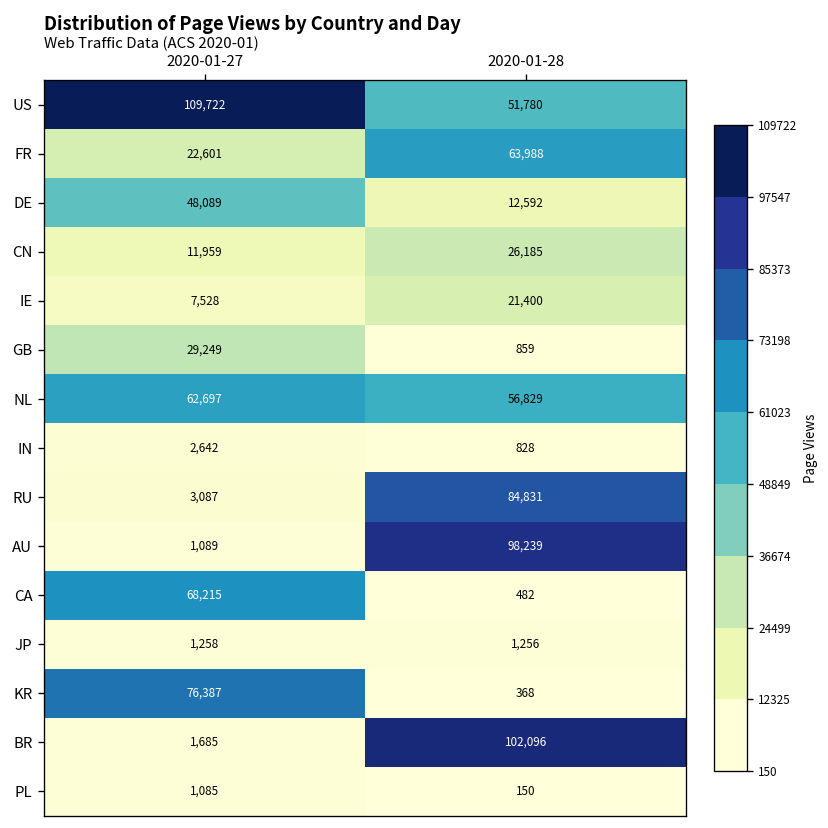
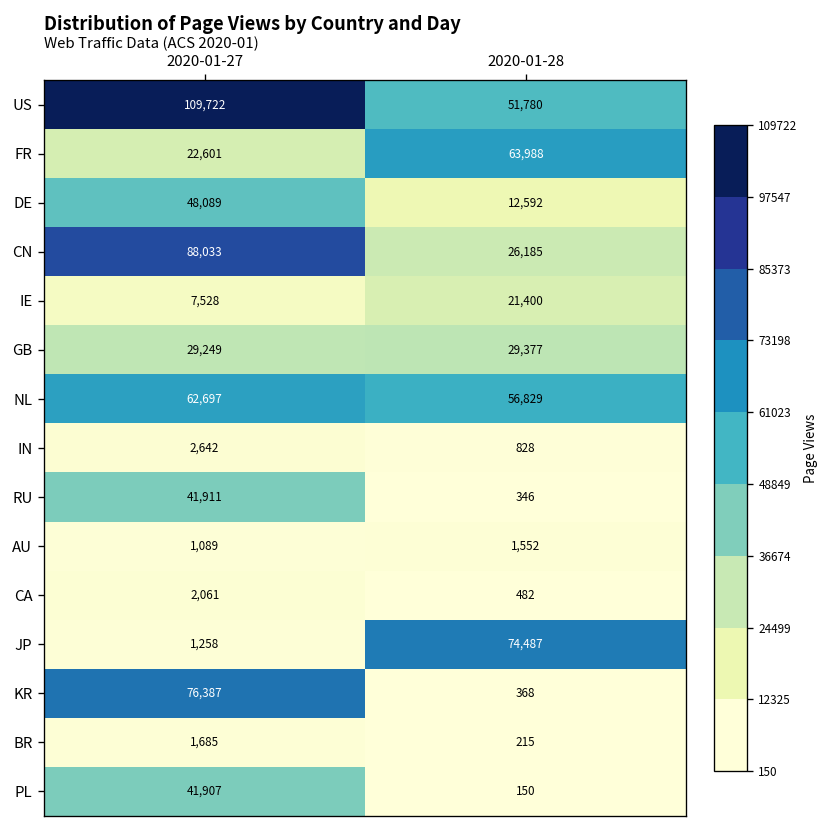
  {
    "US": {
      "2020-01-27": "109,722",
      "2020-01-28": "51,780"
    },
    "FR": {
      "2020-01-27": "22,601",
      "2020-01-28": "63,988"
    },
    "DE": {
      "2020-01-27": "48,089",
      "2020-01-28": "12,592"
    },
    "CN": {
-     "2020-01-27": "11,959",
+     "2020-01-27": "88,033",
      "2020-01-28": "26,185"
    },
    "IE": {
      "2020-01-27": "7,528",
      "2020-01-28": "21,400"
    },
    "GB": {
      "2020-01-27": "29,249",
-     "2020-01-28": "859"
+     "2020-01-28": "29,377"
    },
    "NL": {
      "2020-01-27": "62,697",
      "2020-01-28": "56,829"
    },
    "IN": {
      "2020-01-27": "2,642",
      "2020-01-28": "828"
    },
    "RU": {
-     "2020-01-27": "3,087",
-     "2020-01-28": "84,831"
+     "2020-01-27": "41,911",
+     "2020-01-28": "346"
    },
    "AU": {
      "2020-01-27": "1,089",
-     "2020-01-28": "98,239"
+     "2020-01-28": "1,552"
    },
    "CA": {
-     "2020-01-27": "68,215",
+     "2020-01-27": "2,061",
      "2020-01-28": "482"
    },
    "JP": {
      "2020-01-27": "1,258",
-     "2020-01-28": "1,256"
+     "2020-01-28": "74,487"
    },
    "KR": {
      "2020-01-27": "76,387",
      "2020-01-28": "368"
    },
    "BR": {
      "2020-01-27": "1,685",
-     "2020-01-28": "102,096"
+     "2020-01-28": "215"
    },
    "PL": {
-     "2020-01-27": "1,085",
+     "2020-01-27": "41,907",
      "2020-01-28": "150"
    }
  }
